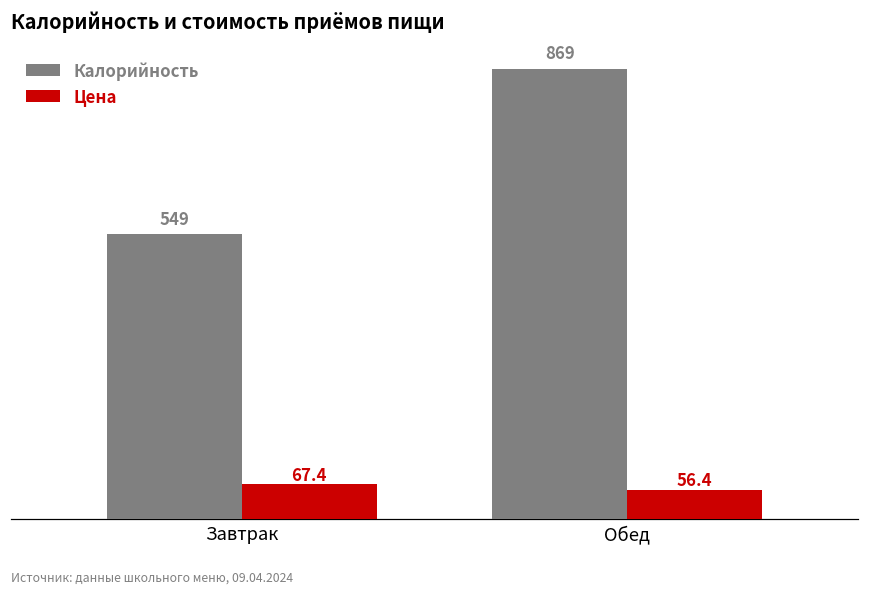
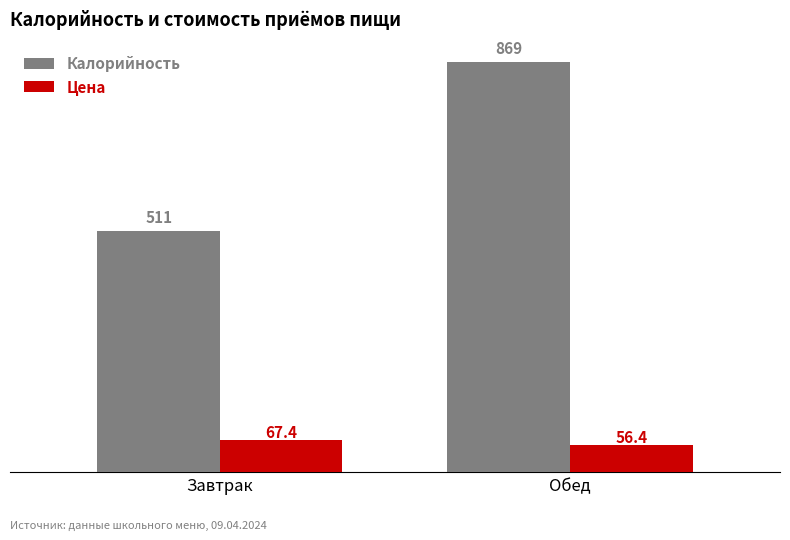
  {
    "Калорийность": {
-     "Завтрак": 549,
+     "Завтрак": 511,
      "Обед": 869
    },
    "Цена": {
      "Завтрак": 67.4,
      "Обед": 56.4
    }
  }
